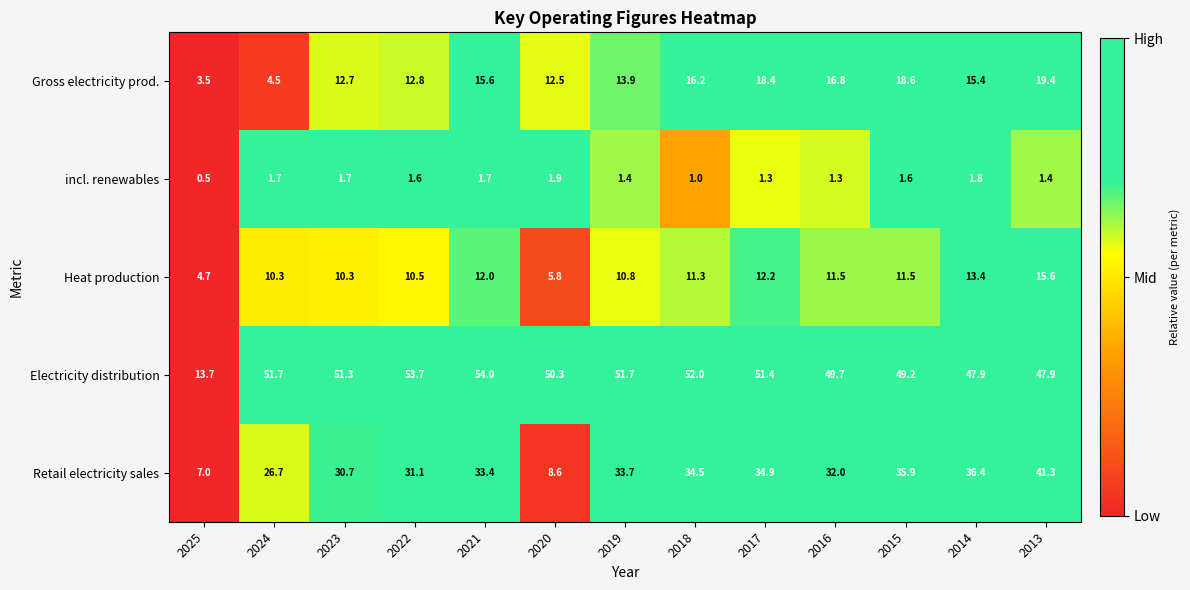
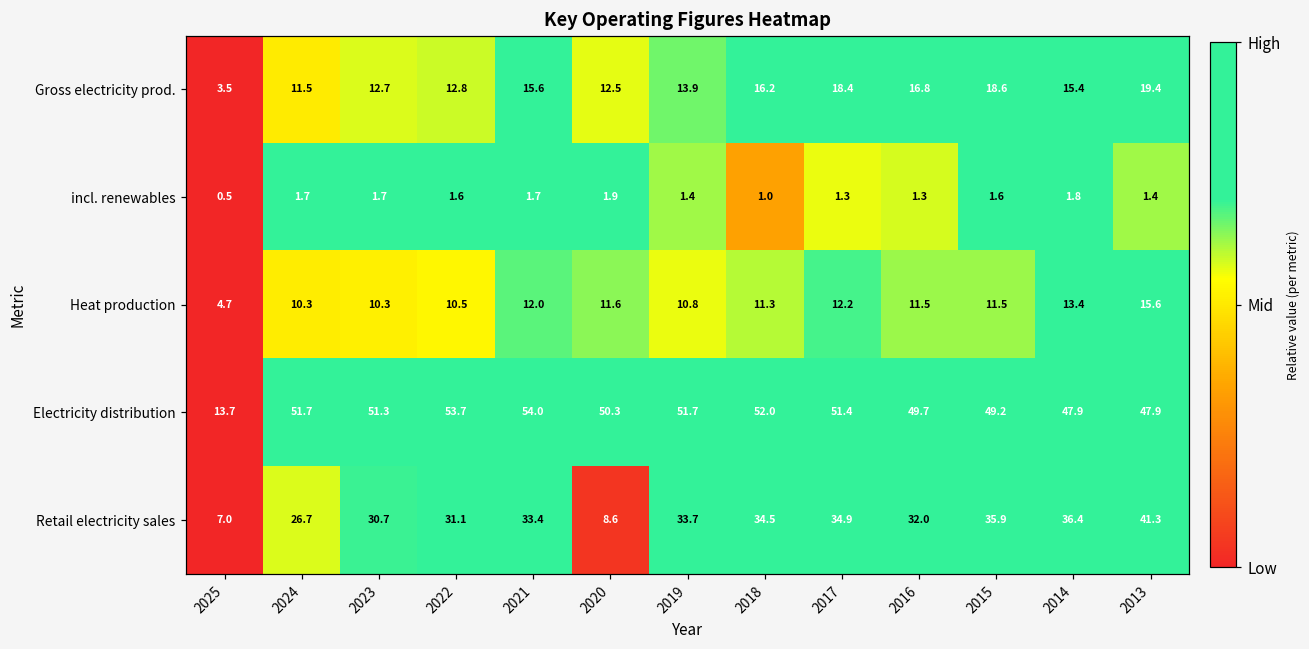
  {
    "Gross electricity prod.": {
      "2025": 3.5,
-     "2024": 4.5,
+     "2024": 11.5,
      "2023": 12.7,
      "2022": 12.8,
      "2021": 15.6,
      "2020": 12.5,
      "2019": 13.9,
      "2018": 16.2,
      "2017": 18.4,
      "2016": 16.8,
      "2015": 18.6,
      "2014": 15.4,
      "2013": 19.4
    },
    "incl. renewables": {
      "2025": 0.5,
      "2024": 1.7,
      "2023": 1.7,
      "2022": 1.6,
      "2021": 1.7,
      "2020": 1.9,
      "2019": 1.4,
      "2018": 1.0,
      "2017": 1.3,
      "2016": 1.3,
      "2015": 1.6,
      "2014": 1.8,
      "2013": 1.4
    },
    "Heat production": {
      "2025": 4.7,
      "2024": 10.3,
      "2023": 10.3,
      "2022": 10.5,
      "2021": 12.0,
-     "2020": 5.8,
+     "2020": 11.6,
      "2019": 10.8,
      "2018": 11.3,
      "2017": 12.2,
      "2016": 11.5,
      "2015": 11.5,
      "2014": 13.4,
      "2013": 15.6
    },
    "Electricity distribution": {
      "2025": 13.7,
      "2024": 51.7,
      "2023": 51.3,
      "2022": 53.7,
      "2021": 54.0,
      "2020": 50.3,
      "2019": 51.7,
      "2018": 52.0,
      "2017": 51.4,
      "2016": 49.7,
      "2015": 49.2,
      "2014": 47.9,
      "2013": 47.9
    },
    "Retail electricity sales": {
      "2025": 7.0,
      "2024": 26.7,
      "2023": 30.7,
      "2022": 31.1,
      "2021": 33.4,
      "2020": 8.6,
      "2019": 33.7,
      "2018": 34.5,
      "2017": 34.9,
      "2016": 32.0,
      "2015": 35.9,
      "2014": 36.4,
      "2013": 41.3
    }
  }
